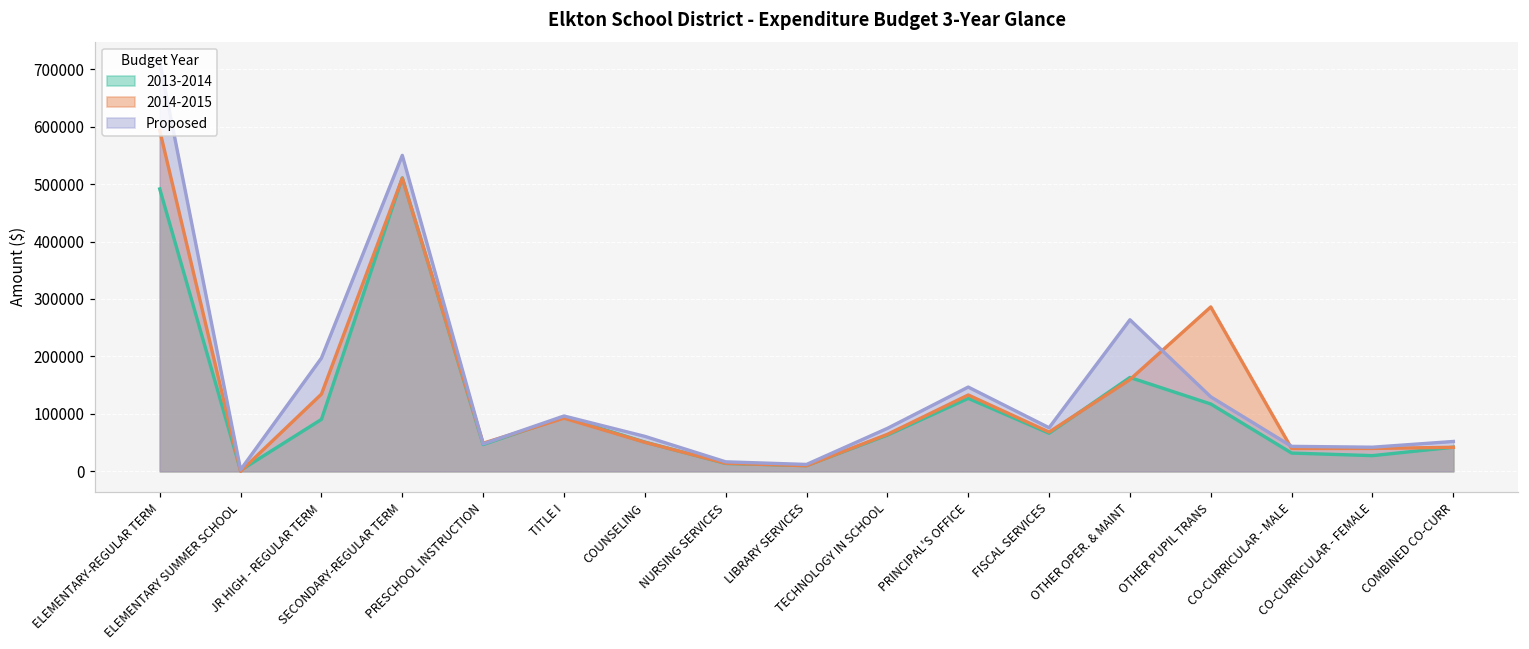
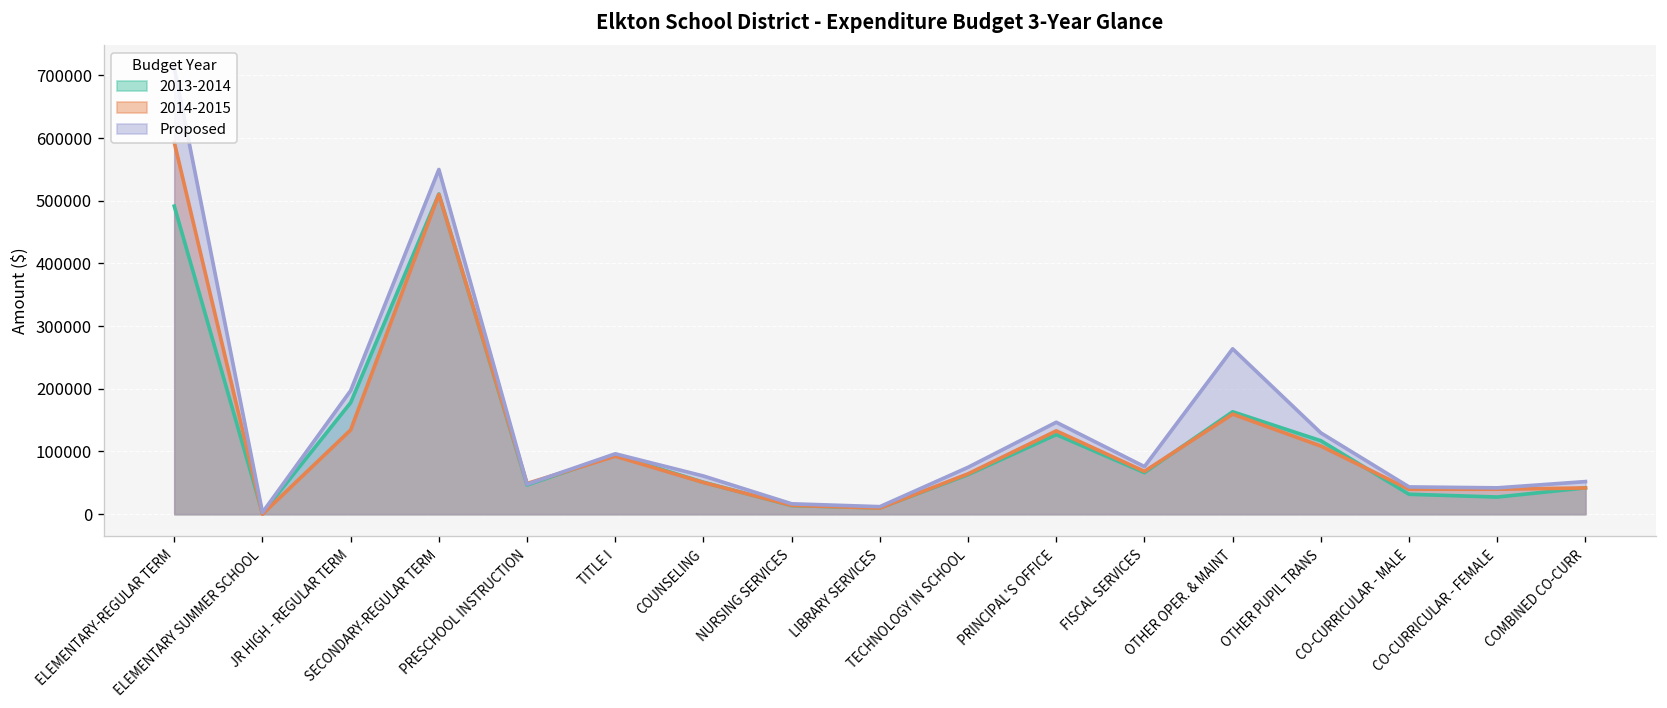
  {
    "2013-2014": {
      "ELEMENTARY-REGULAR TERM": 490000,
-     "JR HIGH - REGULAR TERM": 90000,
+     "JR HIGH - REGULAR TERM": 180000,
      "PRINCIPAL'S OFFICE": 130000,
      "OTHER PUPIL TRANS": 120000,
      "CO-CURRICULAR - MALE": 30000,
      "CO-CURRICULAR - FEMALE": 30000
    },
    "2014-2015": {
      "JR HIGH - REGULAR TERM": 130000,
      "PRINCIPAL'S OFFICE": 130000,
-     "OTHER PUPIL TRANS": 290000
+     "OTHER PUPIL TRANS": 110000
    },
    "Proposed": {
      "JR HIGH - REGULAR TERM": 200000,
      "SECONDARY-REGULAR TERM": 550000,
      "COUNSELING": 60000,
      "TECHNOLOGY IN SCHOOL": 70000,
      "PRINCIPAL'S OFFICE": 150000,
      "FISCAL SERVICES": 80000,
      "OTHER OPER. & MAINT": 260000,
      "OTHER PUPIL TRANS": 130000,
      "COMBINED CO-CURR": 50000
    }
  }
